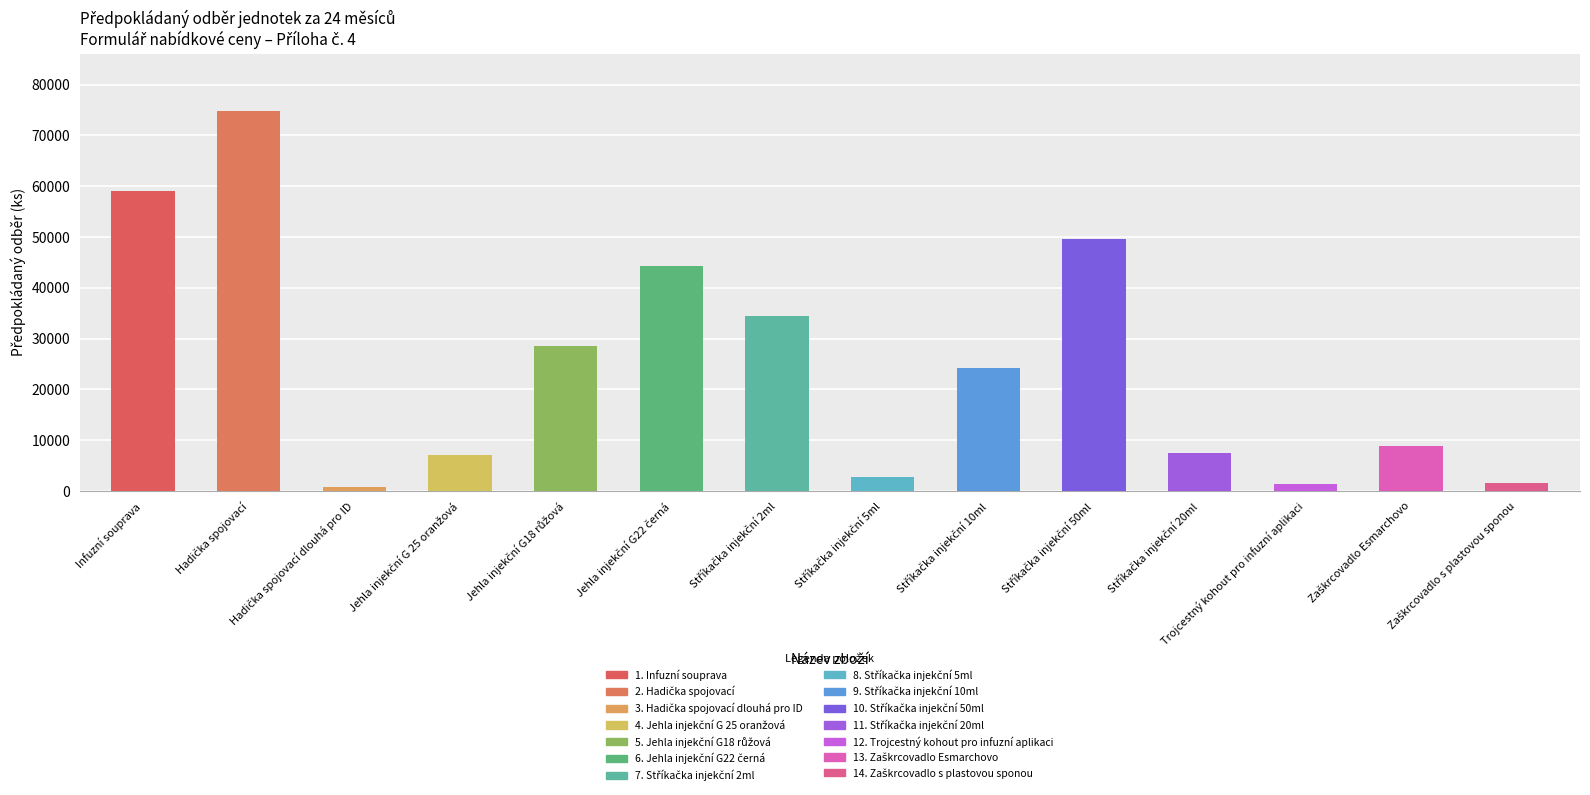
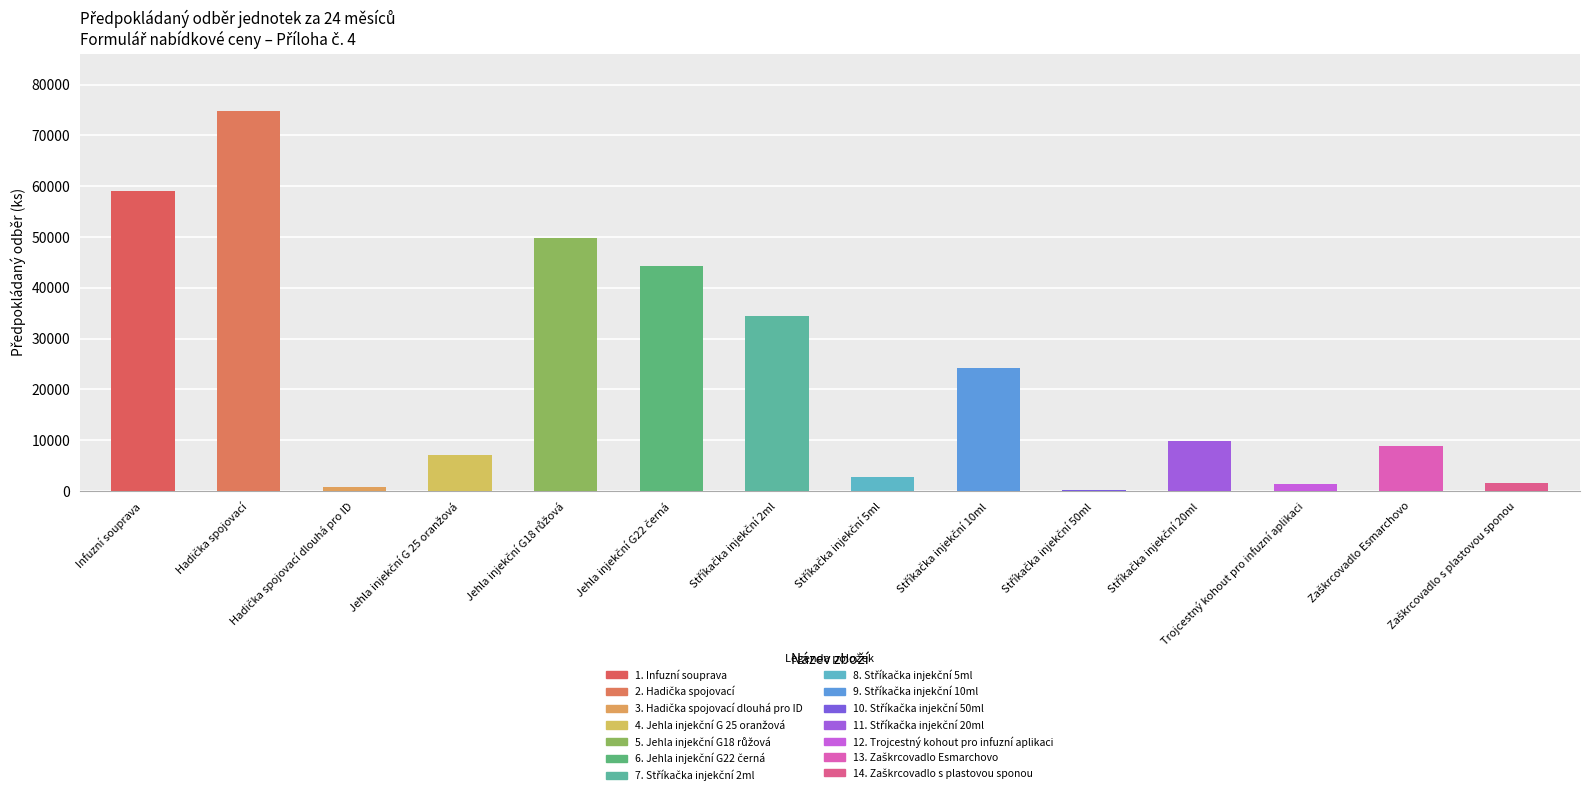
  {
    "Infuzní souprava": 59000,
    "Hadička spojovací": 75000,
    "Hadička spojovací dlouhá pro ID": 1000,
    "Jehla injekční G 25 oranžová": 7000,
-   "Jehla injekční G18 růžová": 29000,
+   "Jehla injekční G18 růžová": 50000,
    "Jehla injekční G22 černá": 44000,
    "Stříkačka injekční 2ml": 34000,
    "Stříkačka injekční 5ml": 3000,
    "Stříkačka injekční 10ml": 24000,
-   "Stříkačka injekční 50ml": 50000,
-   "Stříkačka injekční 20ml": 8000,
+   "Stříkačka injekční 50ml": 0,
+   "Stříkačka injekční 20ml": 10000,
    "Trojcestný kohout pro infuzní aplikaci": 1000,
    "Zaškrcovadlo Esmarchovo": 9000,
    "Zaškrcovadlo s plastovou sponou": 2000
  }
